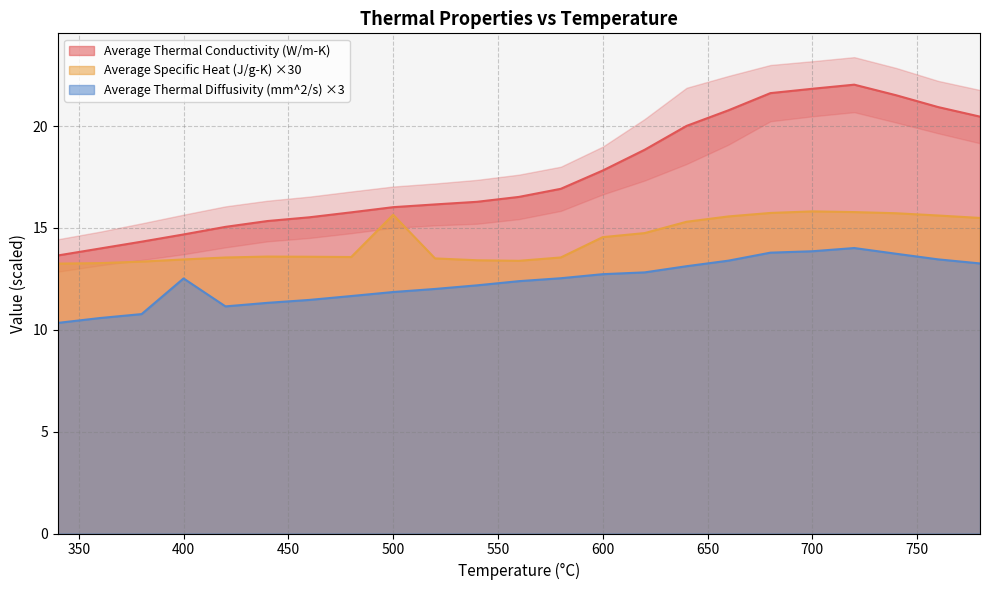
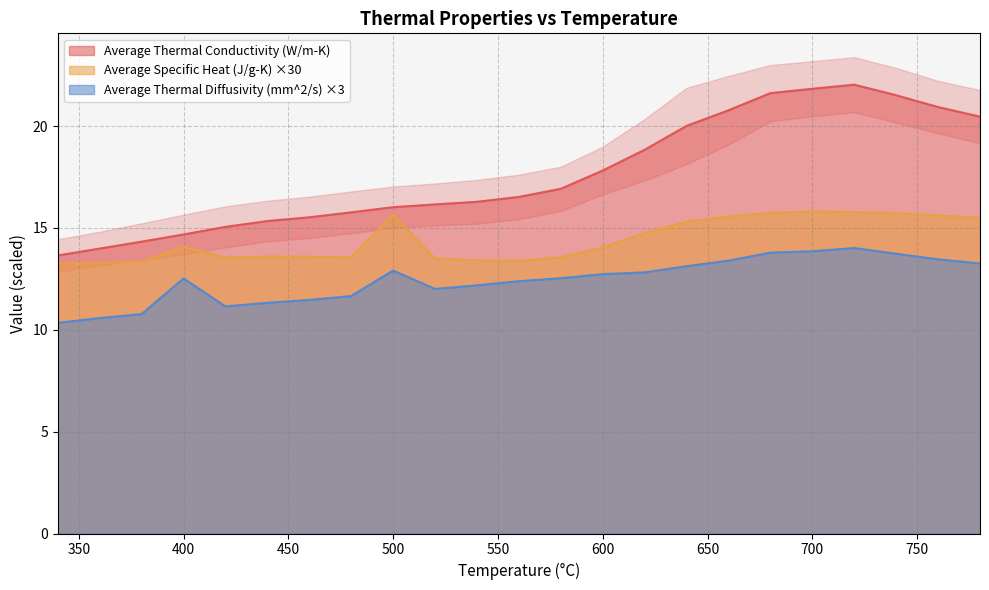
  {
    "Average Specific Heat (J/g-K) ×30": {
-     "400": 13.5,
+     "400": 14.1,
      "500": 15.6,
-     "600": 14.5,
+     "600": 14.0,
      "700": 15.8
    },
    "Average Thermal Diffusivity (mm^2/s) ×3": {
      "400": 12.5,
-     "500": 11.9,
+     "500": 12.9,
      "600": 12.7,
      "700": 13.9
    }
  }
